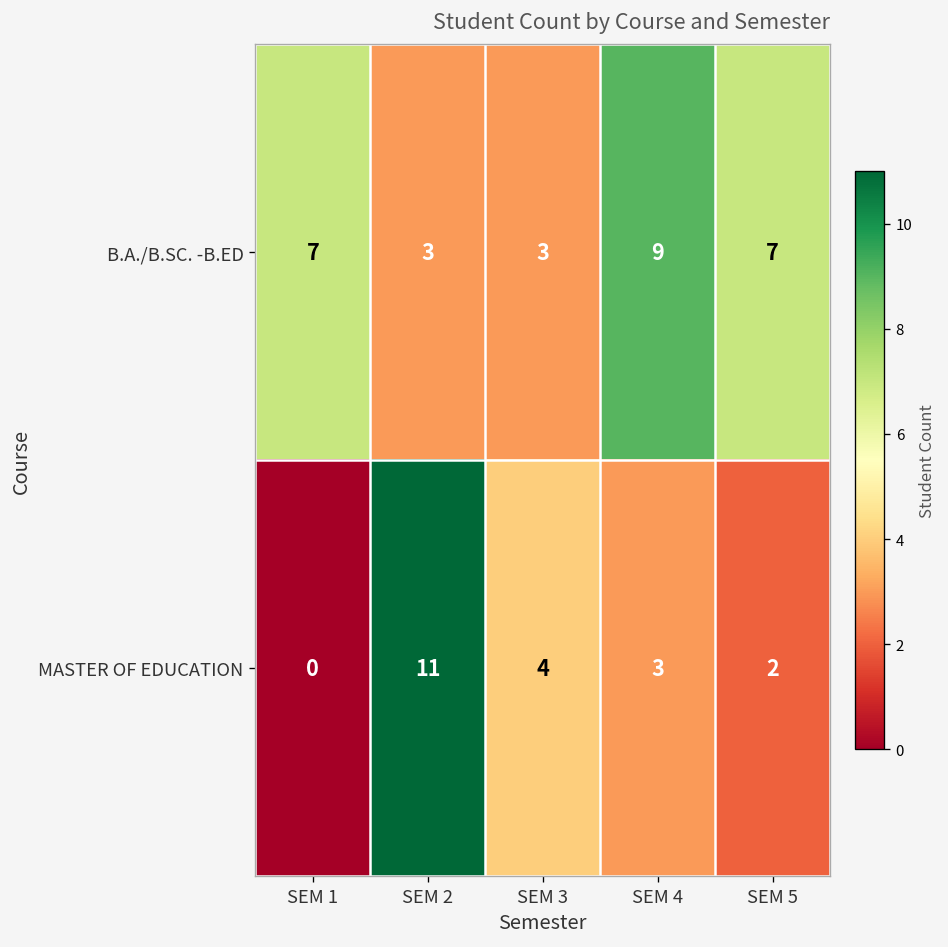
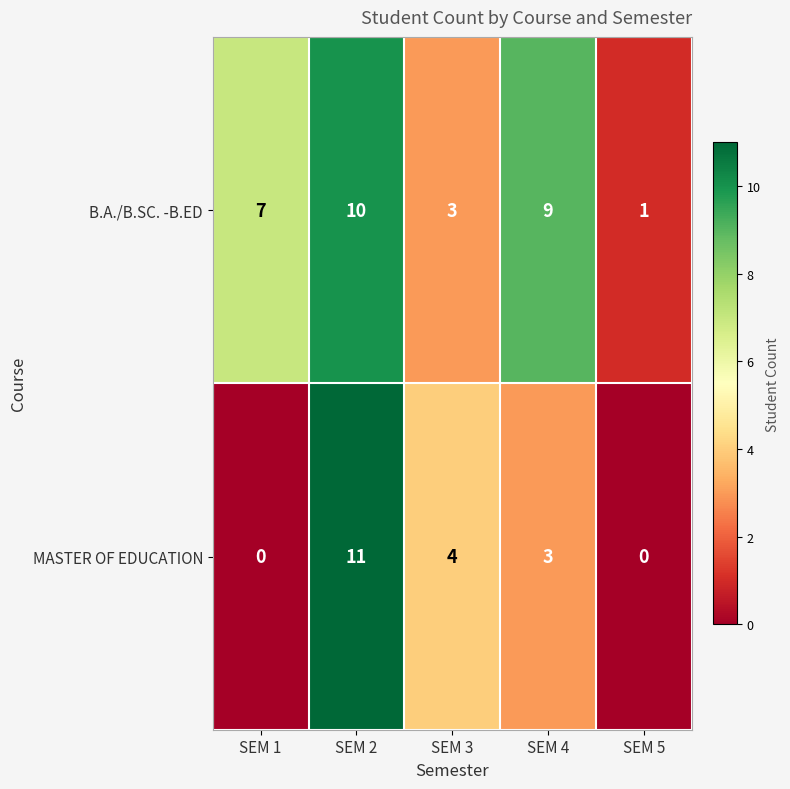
  {
    "B.A./B.SC. -B.ED": {
      "SEM 1": 7,
-     "SEM 2": 3,
+     "SEM 2": 10,
      "SEM 3": 3,
      "SEM 4": 9,
-     "SEM 5": 7
+     "SEM 5": 1
    },
    "MASTER OF EDUCATION": {
      "SEM 1": 0,
      "SEM 2": 11,
      "SEM 3": 4,
      "SEM 4": 3,
-     "SEM 5": 2
+     "SEM 5": 0
    }
  }
